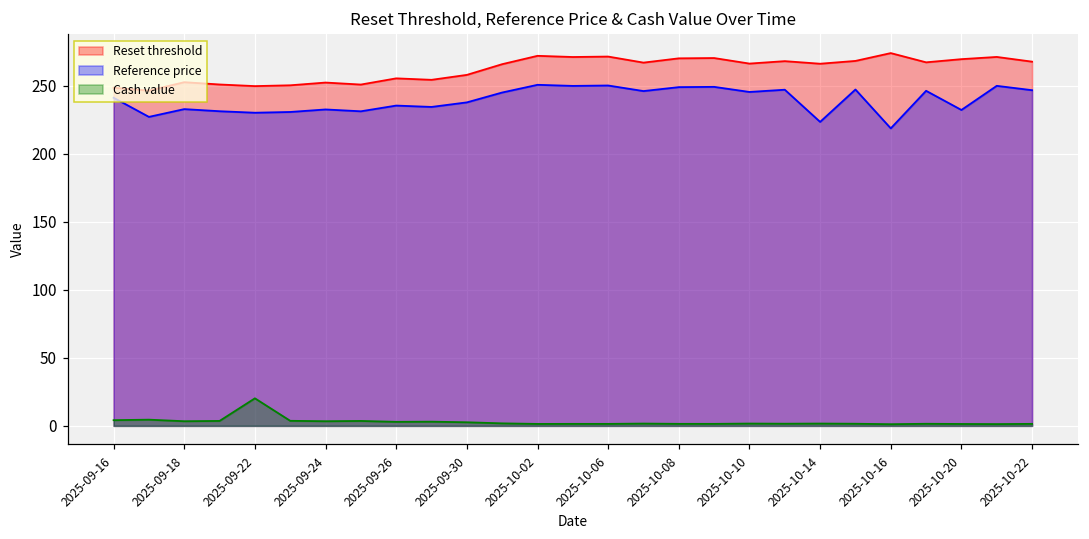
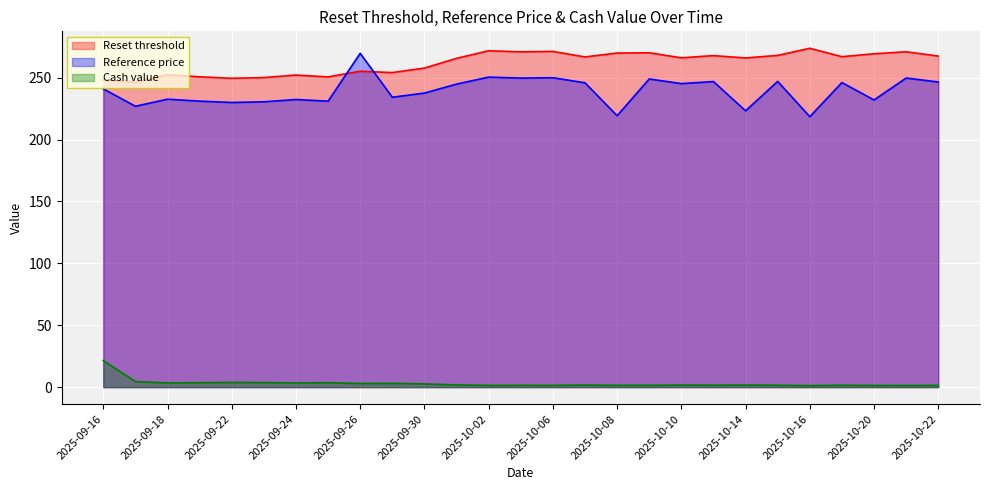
  {
    "Reset threshold": {
      "2025-09-22": 250,
      "2025-09-24": 252,
      "2025-09-26": 255,
      "2025-09-30": 258,
      "2025-10-02": 272,
      "2025-10-06": 271,
      "2025-10-08": 270,
      "2025-10-10": 266,
      "2025-10-14": 266,
      "2025-10-16": 274,
      "2025-10-20": 269,
      "2025-10-22": 268
    },
    "Reference price": {
      "2025-09-16": 241,
      "2025-09-18": 233,
      "2025-09-22": 230,
      "2025-09-24": 232,
-     "2025-09-26": 235,
+     "2025-09-26": 270,
      "2025-09-30": 238,
      "2025-10-02": 251,
      "2025-10-06": 250,
-     "2025-10-08": 249,
+     "2025-10-08": 219,
      "2025-10-10": 245,
      "2025-10-14": 223,
      "2025-10-16": 219,
      "2025-10-20": 232,
      "2025-10-22": 247
    },
    "Cash value": {
-     "2025-09-16": 4,
+     "2025-09-16": 21,
      "2025-09-18": 3,
-     "2025-09-22": 20,
+     "2025-09-22": 4,
      "2025-09-24": 3,
      "2025-09-26": 3,
      "2025-09-30": 3,
      "2025-10-02": 1,
      "2025-10-06": 1,
      "2025-10-08": 1,
      "2025-10-10": 2,
      "2025-10-14": 2,
      "2025-10-16": 1,
      "2025-10-20": 1,
      "2025-10-22": 1
    }
  }
